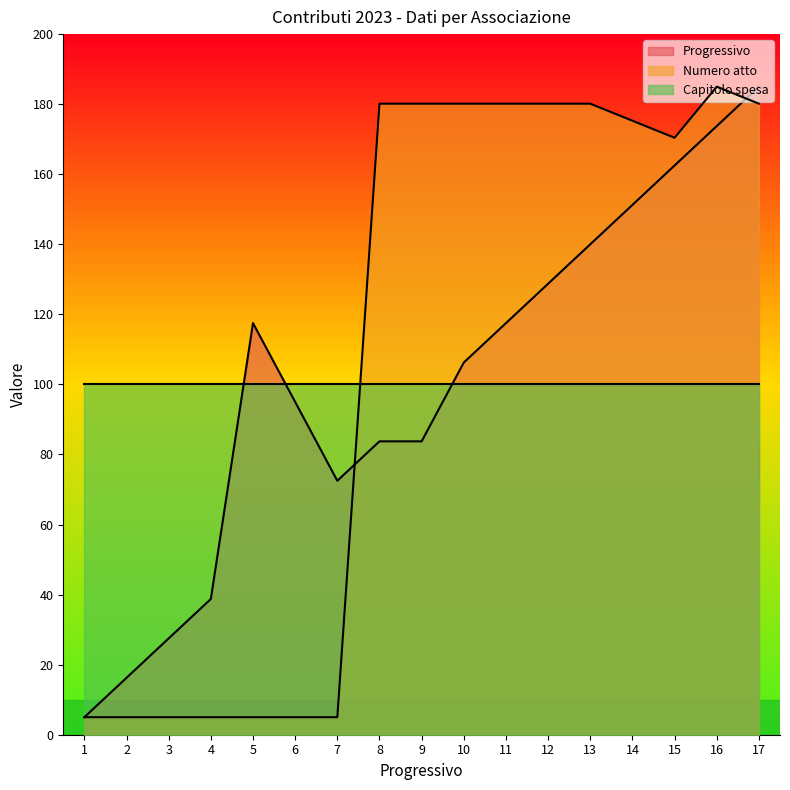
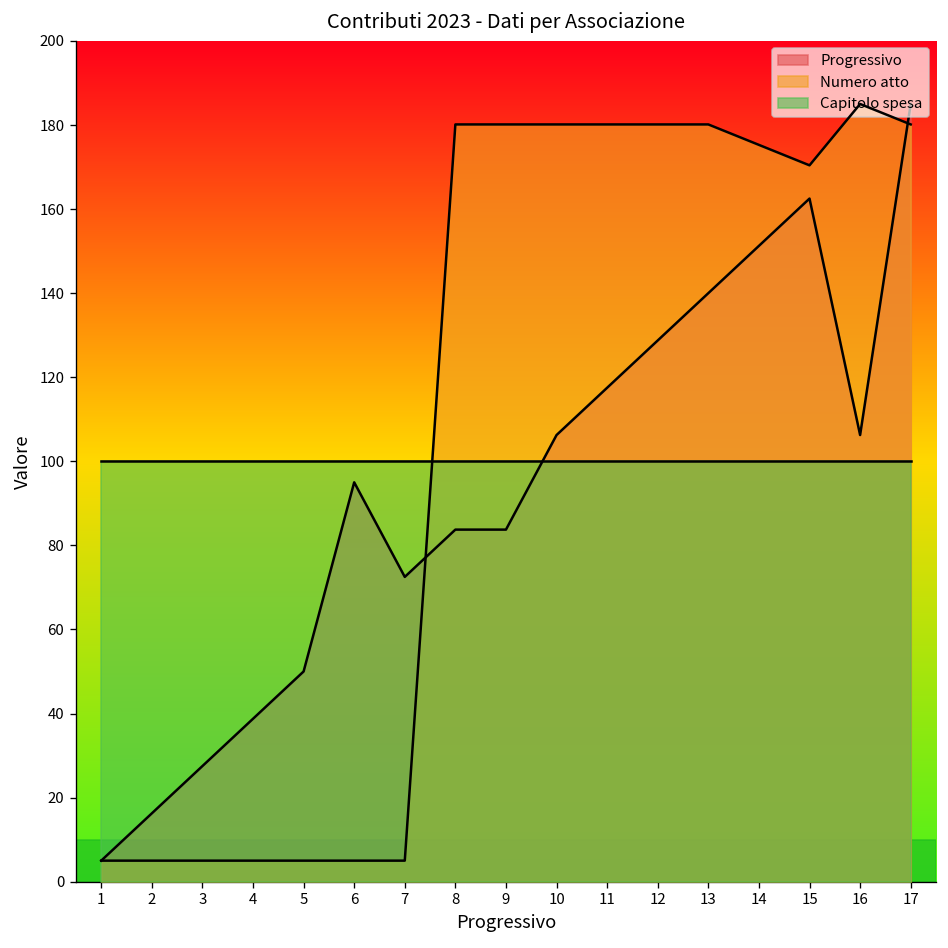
  {
    "Progressivo": {
      "2": 16,
      "3": 28,
      "4": 39,
-     "5": 118,
+     "5": 50,
      "6": 95,
      "7": 73,
      "8": 84,
      "9": 84,
      "10": 106,
      "11": 118,
      "12": 129,
      "13": 140,
      "14": 151,
      "15": 163,
-     "16": 174
+     "16": 106
    },
    "Numero atto": {
      "8": 180,
      "9": 180,
      "10": 180,
      "11": 180,
      "12": 180,
      "13": 180,
      "14": 175,
      "15": 170,
      "17": 180
    },
    "Capitolo spesa": {
      "1": 100,
      "2": 100,
      "3": 100,
      "4": 100,
      "5": 100,
      "6": 100,
      "7": 100,
      "8": 100,
      "9": 100,
      "10": 100,
      "11": 100,
      "12": 100,
      "13": 100,
      "14": 100,
      "15": 100,
      "16": 100,
      "17": 100
    }
  }
